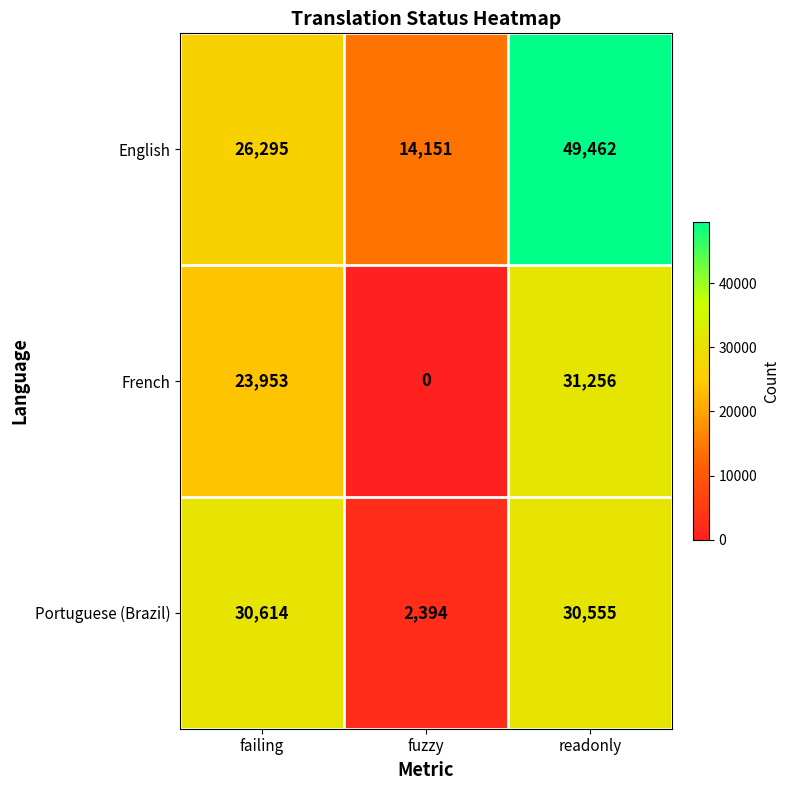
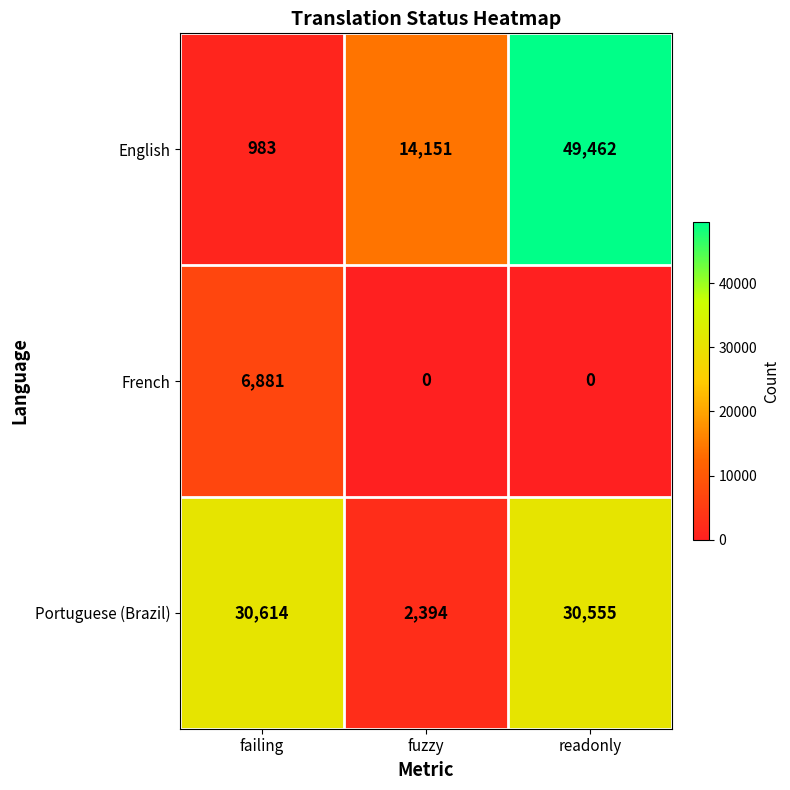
  {
    "English": {
-     "failing": "26,295",
+     "failing": "983",
      "fuzzy": "14,151",
      "readonly": "49,462"
    },
    "French": {
-     "failing": "23,953",
+     "failing": "6,881",
      "fuzzy": "0",
-     "readonly": "31,256"
+     "readonly": "0"
    },
    "Portuguese (Brazil)": {
      "failing": "30,614",
      "fuzzy": "2,394",
      "readonly": "30,555"
    }
  }
